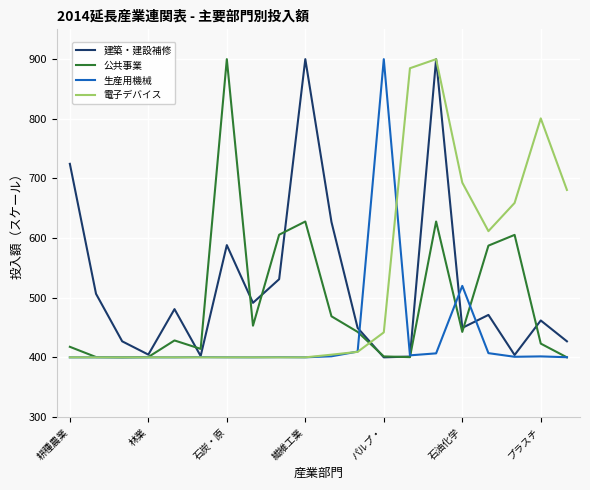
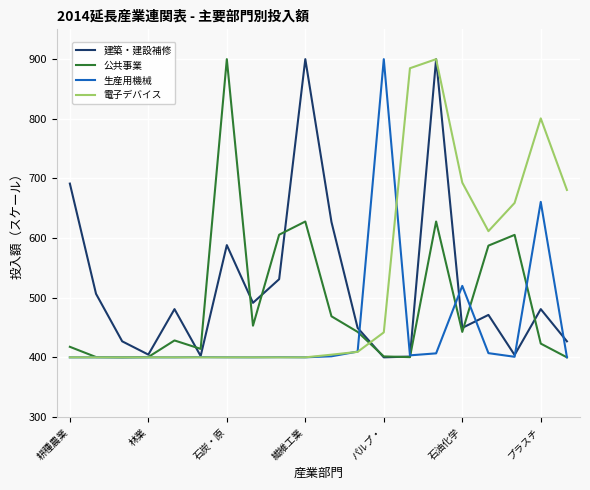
  {
    "建築・建設補修": {
-     "耕種農業": 720,
+     "耕種農業": 690,
      "石炭・原": 590,
      "繊維工業": 900,
      "石油化学": 450,
-     "プラスチ": 460
+     "プラスチ": 480
    },
    "公共事業": {
      "耕種農業": 420,
      "石炭・原": 900,
      "繊維工業": 630,
      "石油化学": 440,
      "プラスチ": 420
    },
    "生産用機械": {
      "パルプ・": 900,
      "石油化学": 520,
-     "プラスチ": 400
+     "プラスチ": 660
    },
    "電子デバイス": {
      "パルプ・": 440,
      "石油化学": 690,
      "プラスチ": 800
    }
  }
